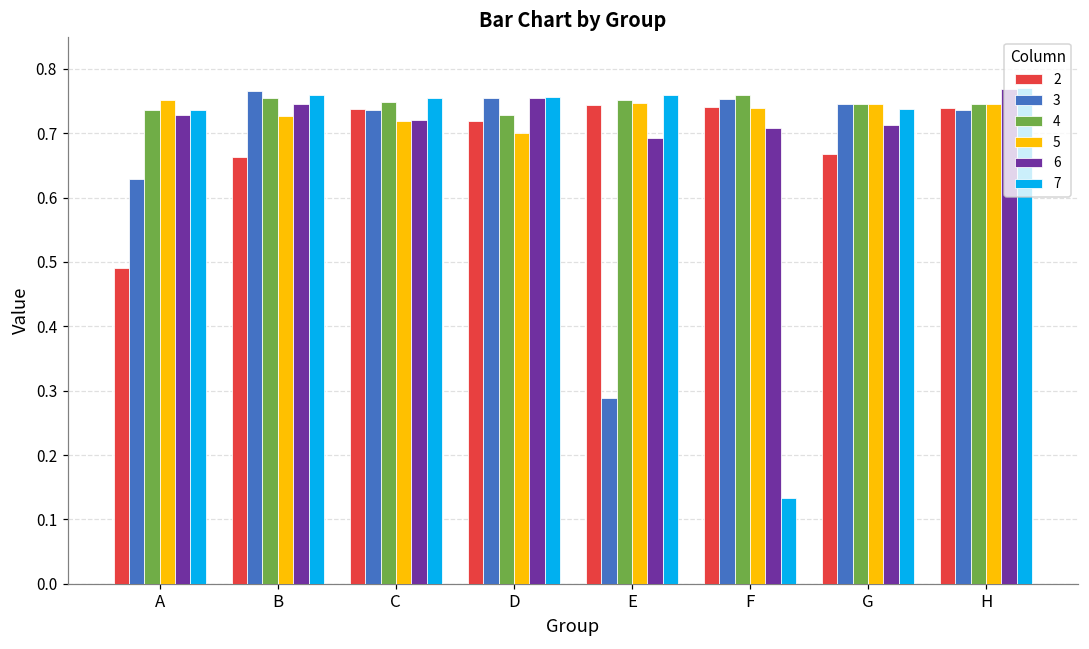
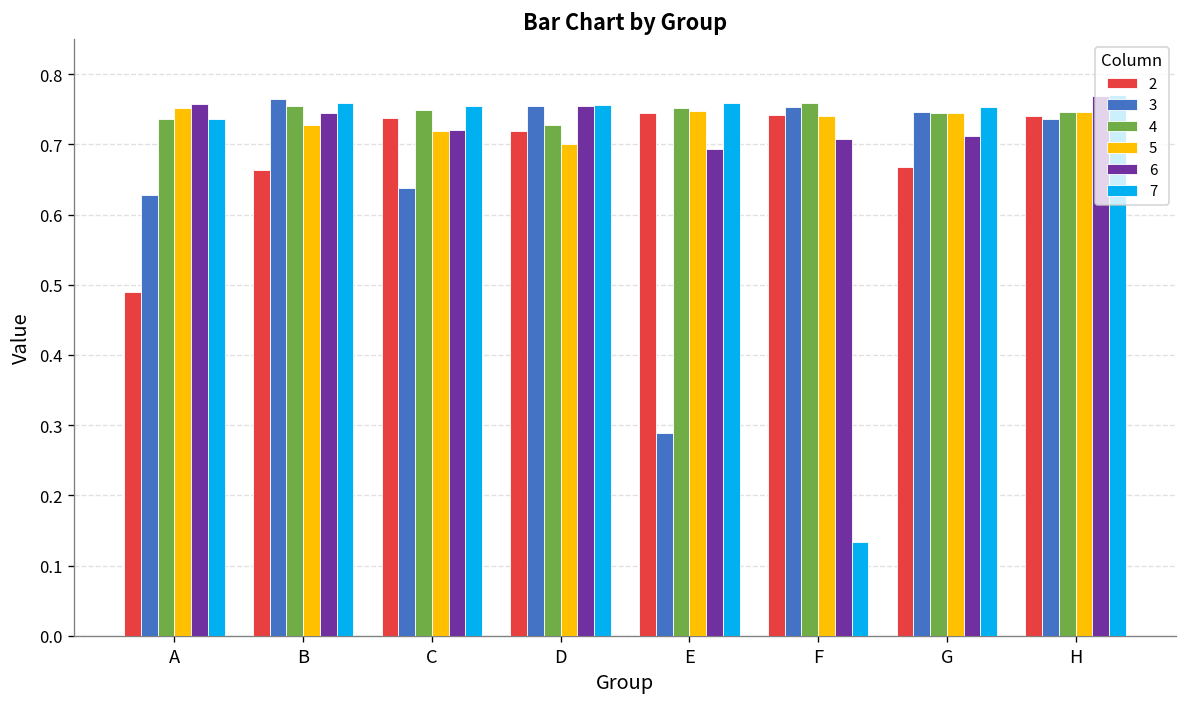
  {
    "2": {
      "A": 0.49,
      "B": 0.66,
      "C": 0.74,
      "D": 0.72,
      "E": 0.74,
      "F": 0.74,
      "G": 0.67,
      "H": 0.74
    },
    "3": {
      "A": 0.63,
      "B": 0.77,
-     "C": 0.74,
+     "C": 0.64,
      "D": 0.75,
      "E": 0.29,
      "F": 0.75,
      "G": 0.75,
      "H": 0.74
    },
    "4": {
      "A": 0.74,
      "B": 0.75,
      "C": 0.75,
      "D": 0.73,
      "E": 0.75,
      "F": 0.76,
      "G": 0.74,
      "H": 0.75
    },
    "5": {
      "A": 0.75,
      "B": 0.73,
      "C": 0.72,
      "D": 0.70,
      "E": 0.75,
      "F": 0.74,
      "G": 0.74,
      "H": 0.75
    },
    "6": {
-     "A": 0.73,
+     "A": 0.76,
      "B": 0.75,
      "C": 0.72,
      "D": 0.75,
      "E": 0.69,
      "F": 0.71,
      "G": 0.71
    },
    "7": {
      "A": 0.74,
      "B": 0.76,
      "C": 0.75,
      "D": 0.76,
      "E": 0.76,
      "F": 0.13,
-     "G": 0.74
+     "G": 0.75
    }
  }
